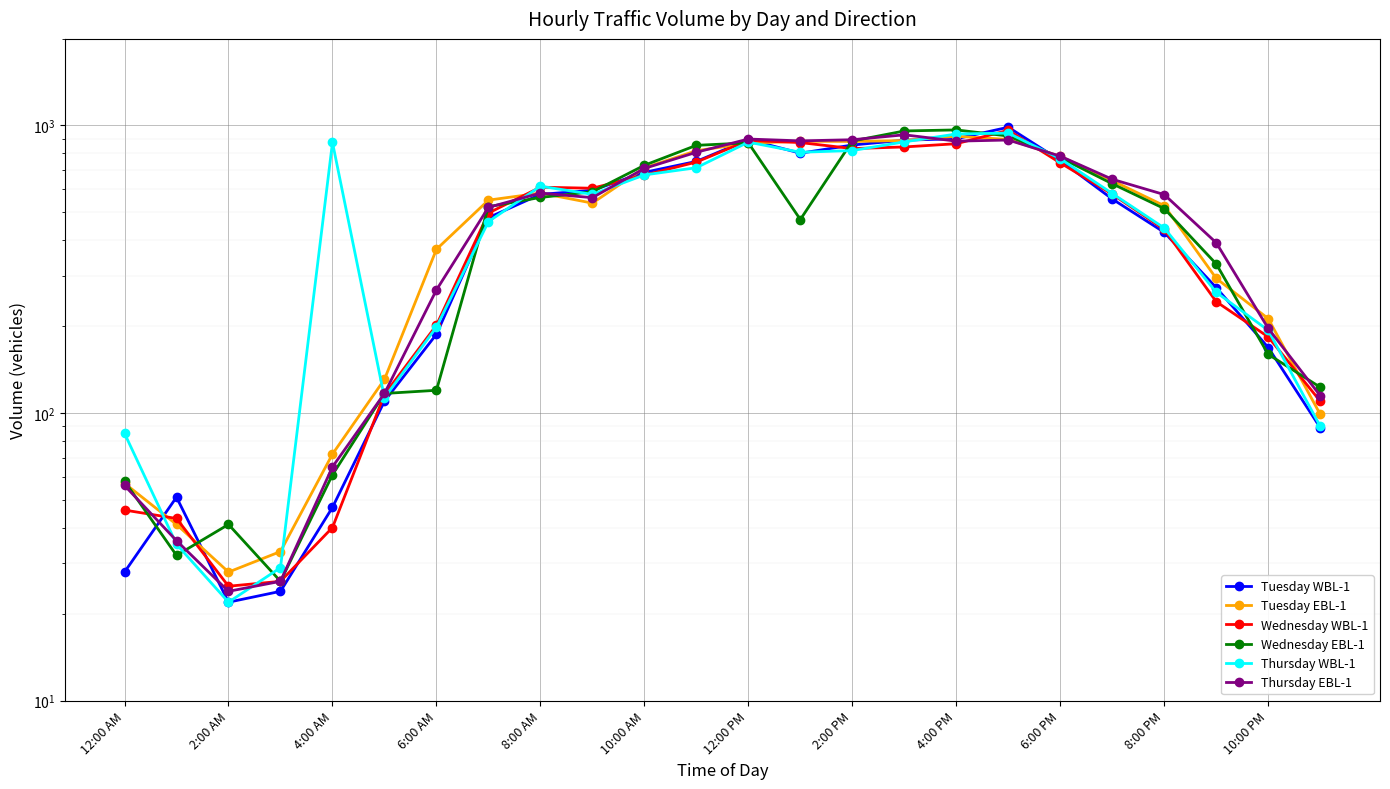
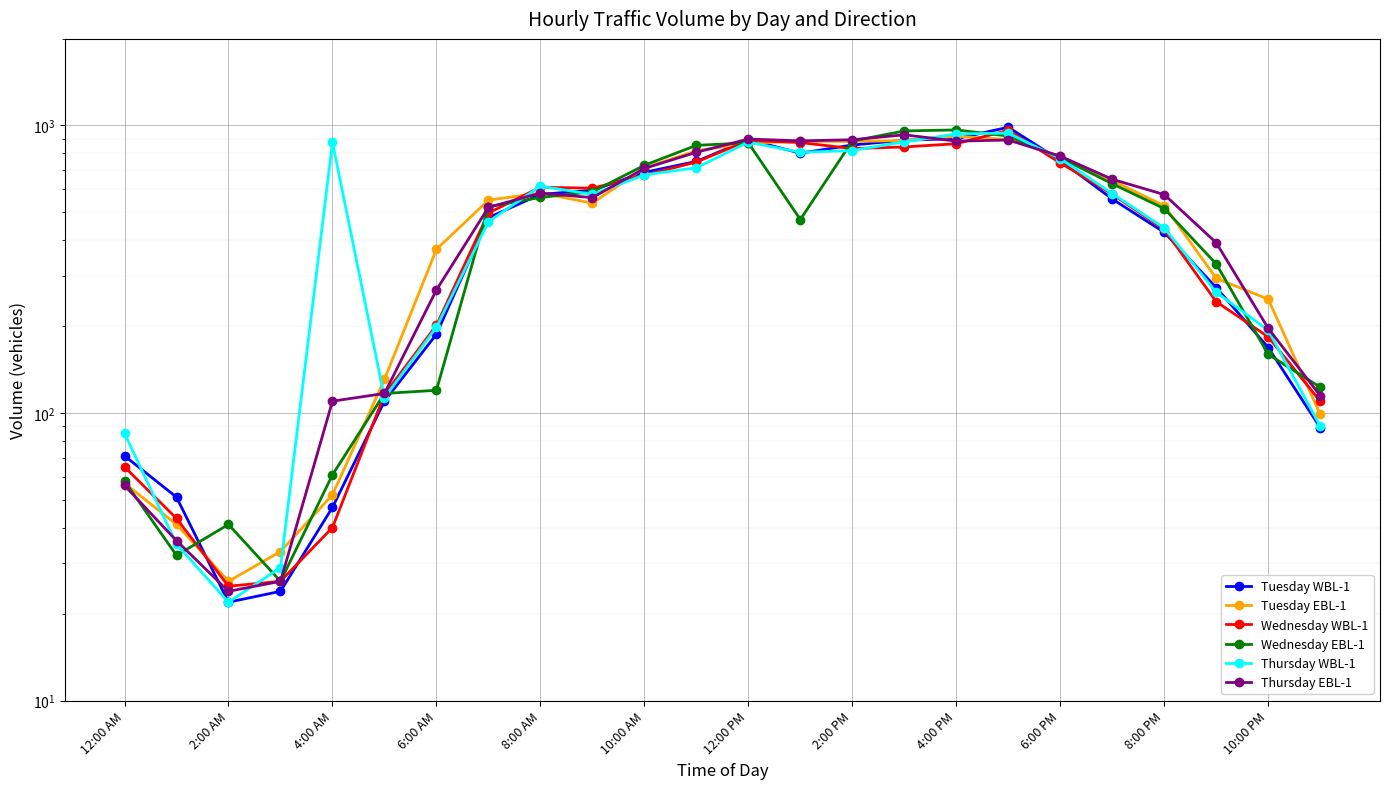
  {
    "Tuesday WBL-1": {
-     "12:00 AM": 28,
+     "12:00 AM": 71,
      "4:00 AM": 47,
      "6:00 AM": 190,
      "2:00 PM": 860,
      "8:00 PM": 430,
      "10:00 PM": 170
    },
    "Tuesday EBL-1": {
-     "2:00 AM": 28,
-     "4:00 AM": 72,
+     "2:00 AM": 26,
+     "4:00 AM": 52,
      "6:00 AM": 370,
      "8:00 PM": 530,
-     "10:00 PM": 210
+     "10:00 PM": 250
    },
    "Wednesday WBL-1": {
-     "12:00 AM": 46,
+     "12:00 AM": 65,
      "2:00 AM": 25,
      "4:00 AM": 40,
      "4:00 PM": 860,
      "10:00 PM": 180
    },
    "Wednesday EBL-1": {
      "2:00 AM": 41,
      "4:00 AM": 61,
      "6:00 AM": 120,
      "8:00 AM": 560,
      "10:00 AM": 730,
      "4:00 PM": 970,
      "8:00 PM": 510,
      "10:00 PM": 160
    },
    "Thursday WBL-1": {
      "12:00 AM": 85,
      "4:00 AM": 870
    },
    "Thursday EBL-1": {
      "2:00 AM": 24,
-     "4:00 AM": 65,
+     "4:00 AM": 110,
      "6:00 AM": 270,
      "8:00 PM": 580
    }
  }
